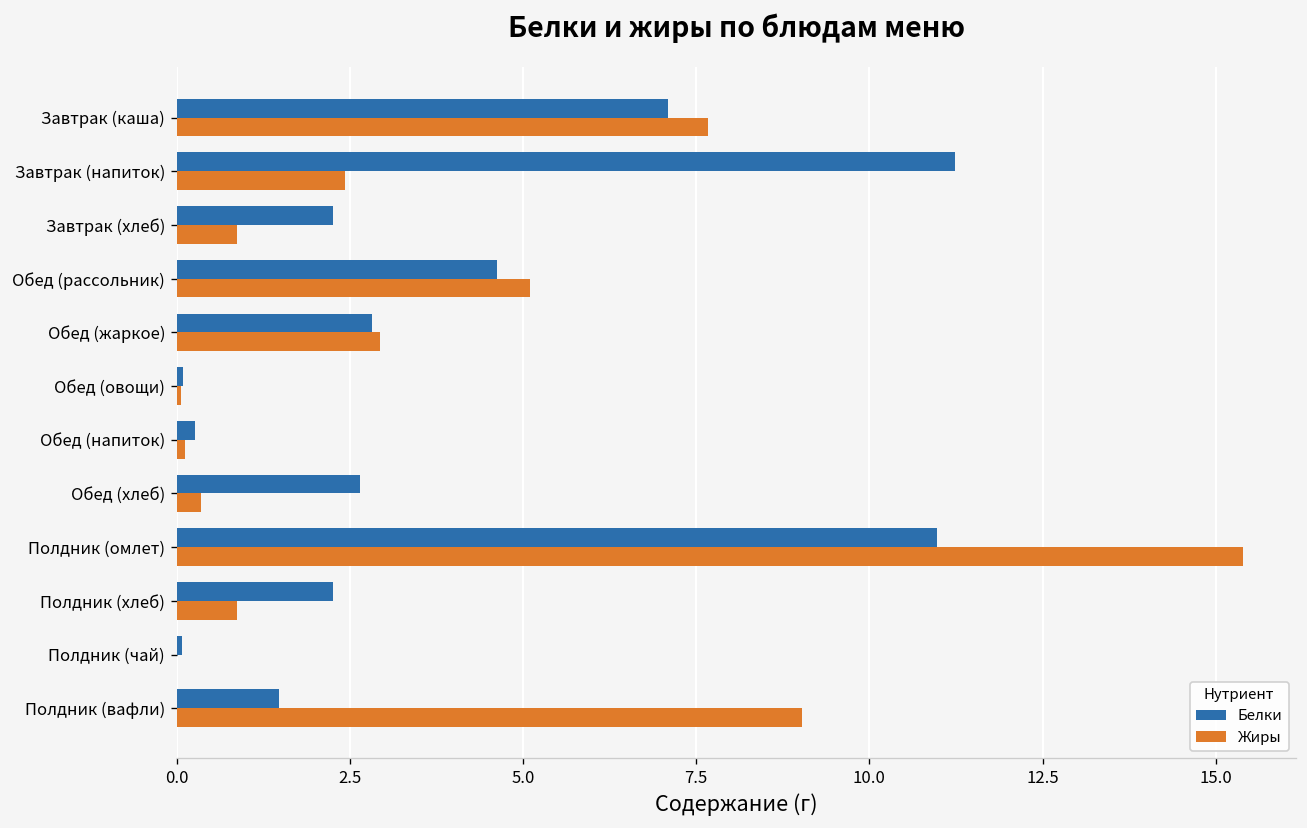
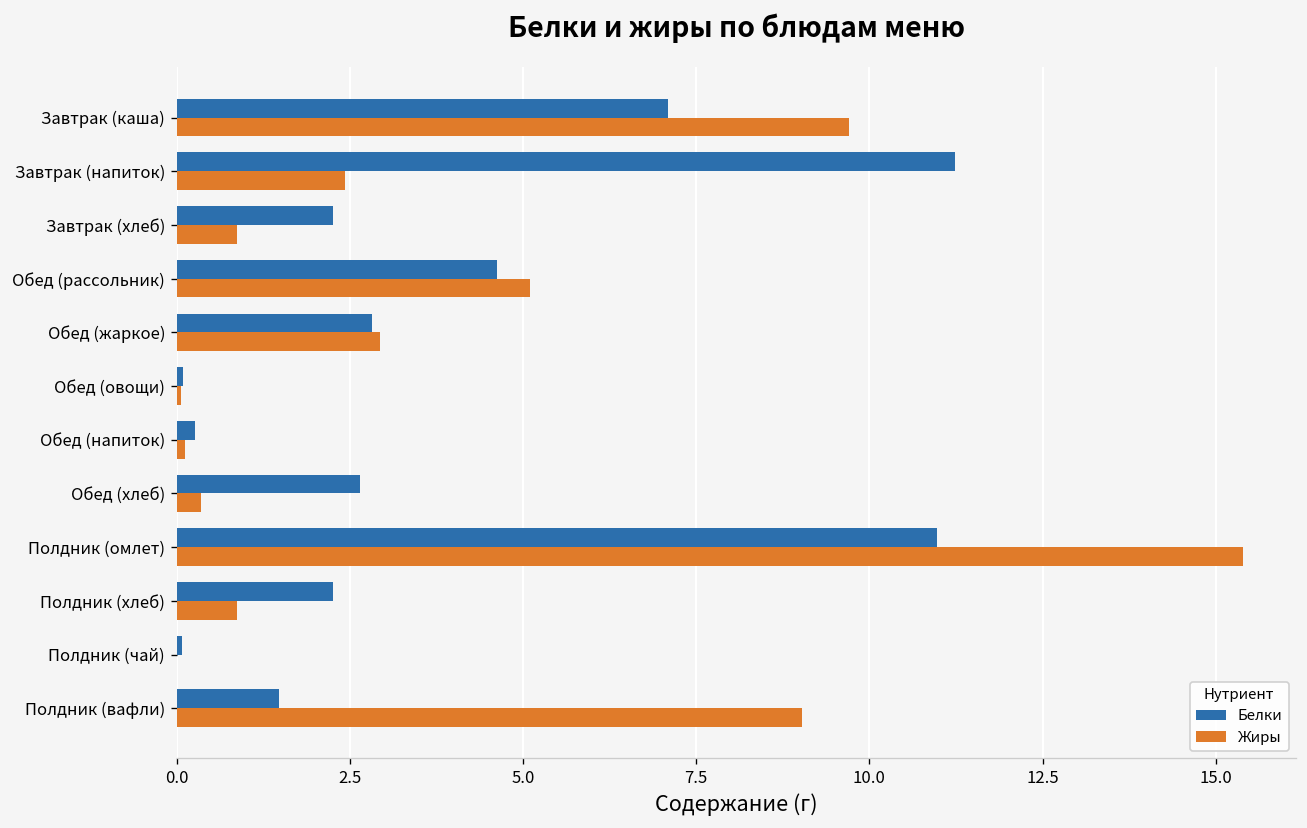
  {
    "Белки": {
      "Завтрак (каша)": 7.1,
      "Завтрак (напиток)": 11.2,
      "Завтрак (хлеб)": 2.3,
      "Обед (рассольник)": 4.6,
      "Обед (жаркое)": 2.8,
      "Обед (овощи)": 0.1,
      "Обед (напиток)": 0.3,
      "Обед (хлеб)": 2.7,
      "Полдник (омлет)": 11.0,
      "Полдник (хлеб)": 2.3,
      "Полдник (чай)": 0.1,
      "Полдник (вафли)": 1.5
    },
    "Жиры": {
-     "Завтрак (каша)": 7.7,
+     "Завтрак (каша)": 9.7,
      "Завтрак (напиток)": 2.4,
      "Завтрак (хлеб)": 0.9,
      "Обед (рассольник)": 5.1,
      "Обед (жаркое)": 2.9,
      "Обед (овощи)": 0.1,
      "Обед (напиток)": 0.1,
      "Обед (хлеб)": 0.4,
      "Полдник (омлет)": 15.4,
      "Полдник (хлеб)": 0.9,
      "Полдник (чай)": 0.0,
      "Полдник (вафли)": 9.0
    }
  }
